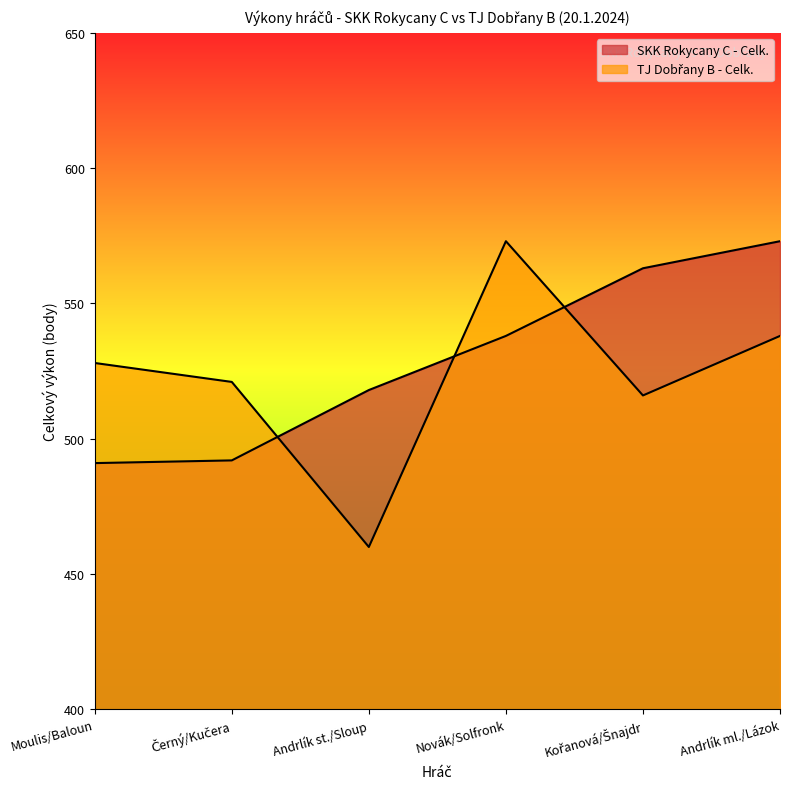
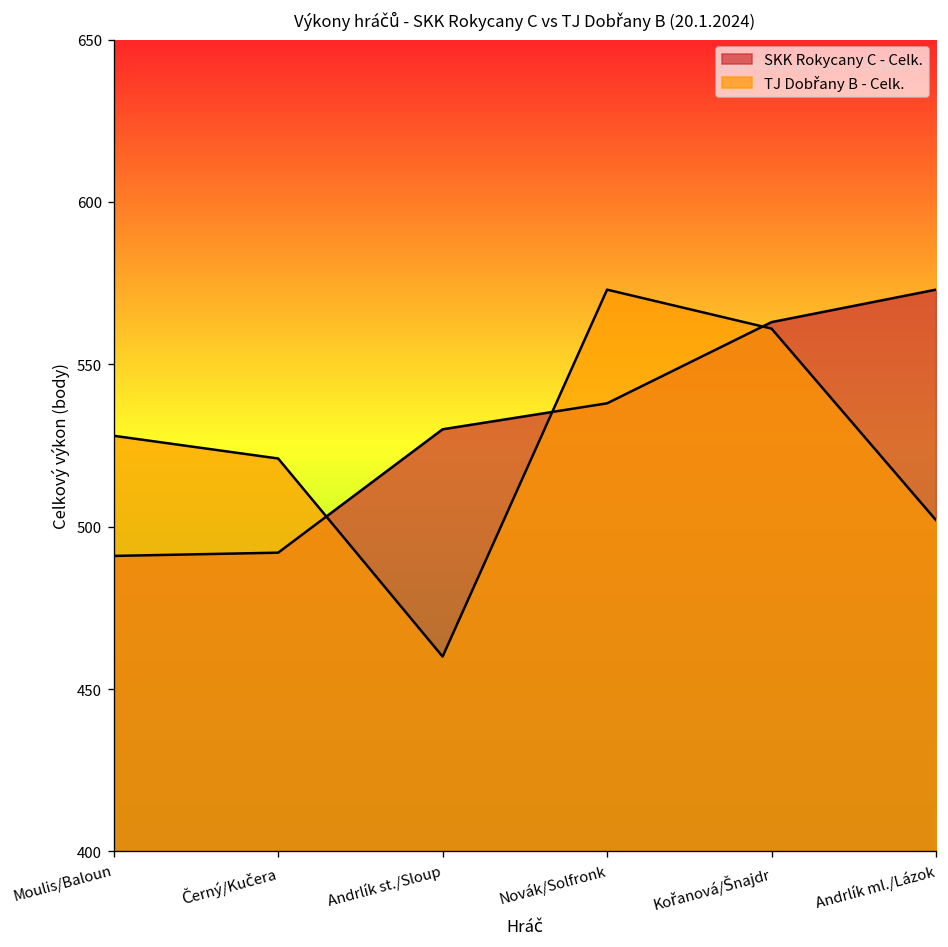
  {
    "SKK Rokycany C - Celk.": {
      "Moulis/Baloun": 491,
      "Černý/Kučera": 492,
-     "Andrlík st./Sloup": 518,
+     "Andrlík st./Sloup": 530,
      "Novák/Solfronk": 538,
      "Kořanová/Šnajdr": 563,
      "Andrlík ml./Lázok": 573
    },
    "TJ Dobřany B - Celk.": {
      "Moulis/Baloun": 528,
      "Černý/Kučera": 521,
      "Andrlík st./Sloup": 460,
      "Novák/Solfronk": 573,
-     "Kořanová/Šnajdr": 516,
-     "Andrlík ml./Lázok": 538
+     "Kořanová/Šnajdr": 561,
+     "Andrlík ml./Lázok": 502
    }
  }
